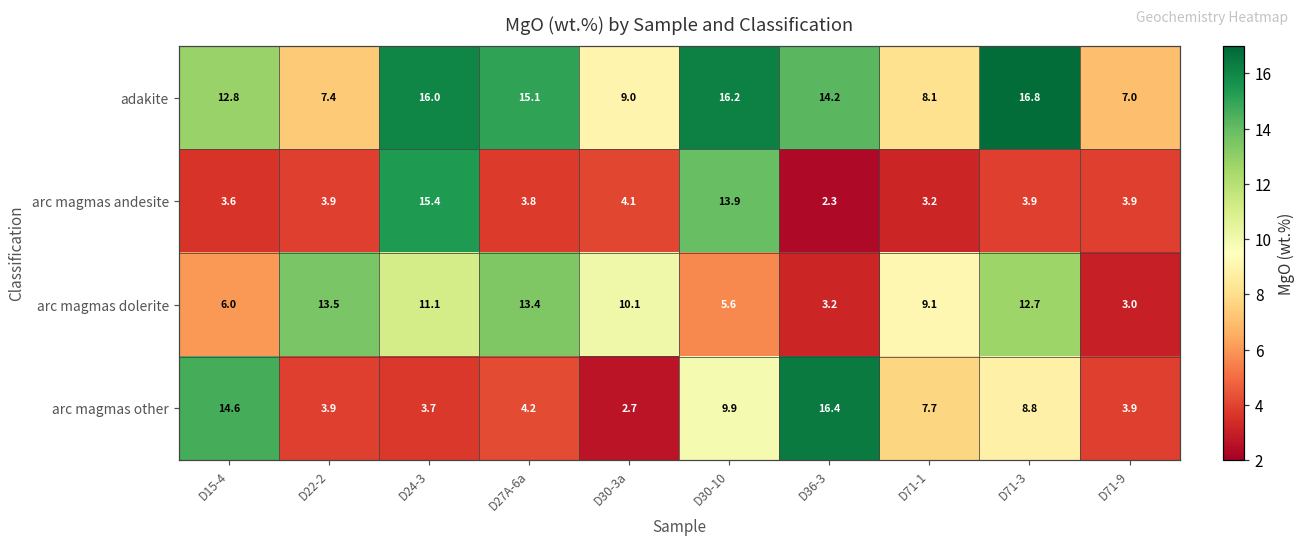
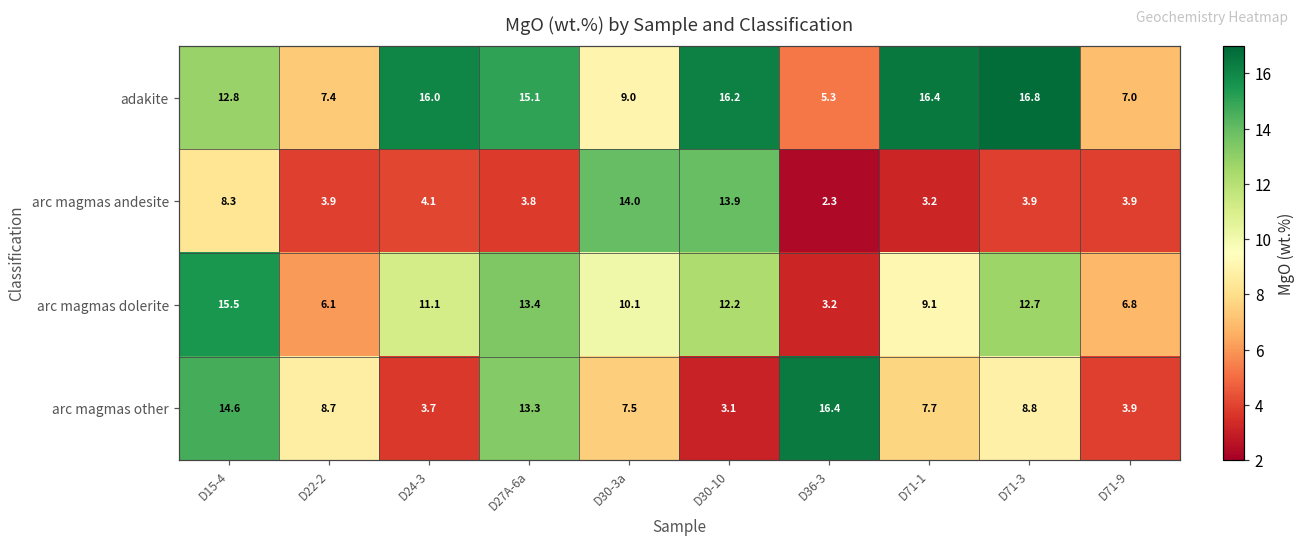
  {
    "adakite": {
      "D15-4": 12.8,
      "D22-2": 7.4,
      "D24-3": 16.0,
      "D27A-6a": 15.1,
      "D30-3a": 9.0,
      "D30-10": 16.2,
-     "D36-3": 14.2,
-     "D71-1": 8.1,
+     "D36-3": 5.3,
+     "D71-1": 16.4,
      "D71-3": 16.8,
      "D71-9": 7.0
    },
    "arc magmas andesite": {
-     "D15-4": 3.6,
+     "D15-4": 8.3,
      "D22-2": 3.9,
-     "D24-3": 15.4,
+     "D24-3": 4.1,
      "D27A-6a": 3.8,
-     "D30-3a": 4.1,
+     "D30-3a": 14.0,
      "D30-10": 13.9,
      "D36-3": 2.3,
      "D71-1": 3.2,
      "D71-3": 3.9,
      "D71-9": 3.9
    },
    "arc magmas dolerite": {
-     "D15-4": 6.0,
-     "D22-2": 13.5,
+     "D15-4": 15.5,
+     "D22-2": 6.1,
      "D24-3": 11.1,
      "D27A-6a": 13.4,
      "D30-3a": 10.1,
-     "D30-10": 5.6,
+     "D30-10": 12.2,
      "D36-3": 3.2,
      "D71-1": 9.1,
      "D71-3": 12.7,
-     "D71-9": 3.0
+     "D71-9": 6.8
    },
    "arc magmas other": {
      "D15-4": 14.6,
-     "D22-2": 3.9,
+     "D22-2": 8.7,
      "D24-3": 3.7,
-     "D27A-6a": 4.2,
-     "D30-3a": 2.7,
-     "D30-10": 9.9,
+     "D27A-6a": 13.3,
+     "D30-3a": 7.5,
+     "D30-10": 3.1,
      "D36-3": 16.4,
      "D71-1": 7.7,
      "D71-3": 8.8,
      "D71-9": 3.9
    }
  }
